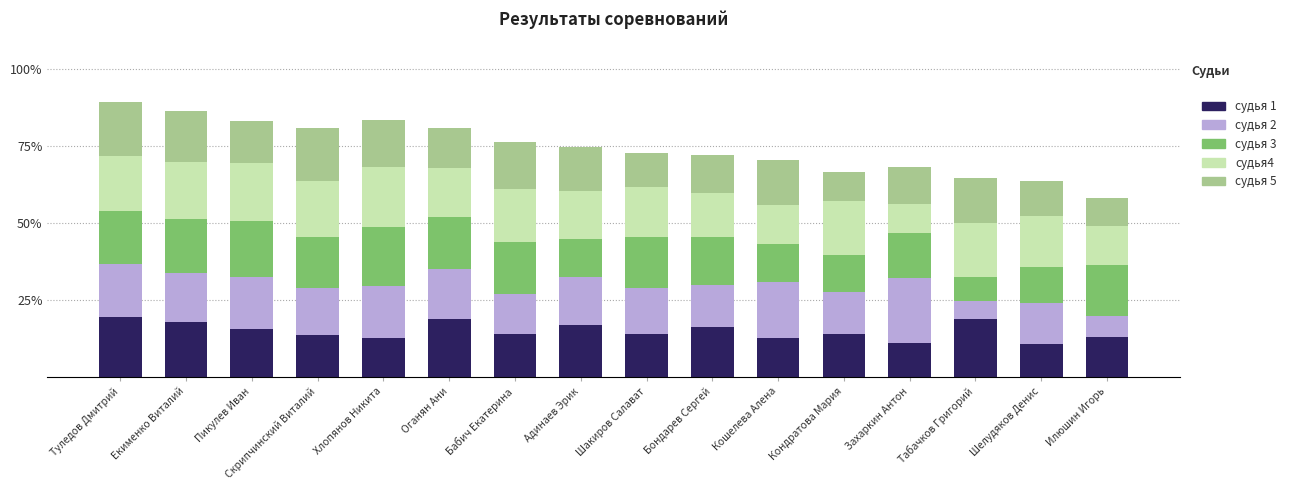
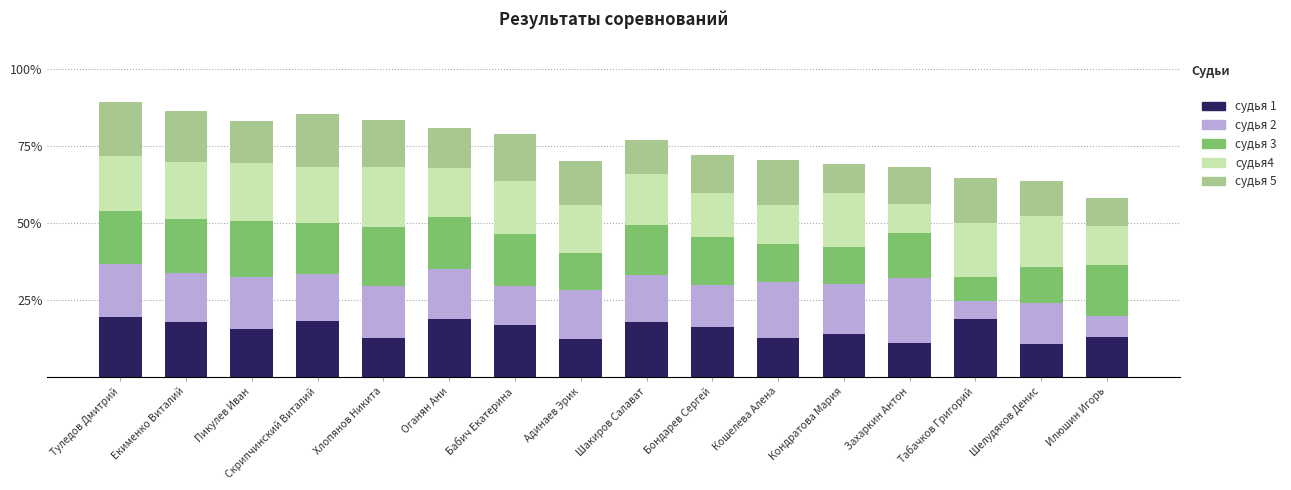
  {
    "судья 1": {
      "Туледов Дмитрий": "20%",
      "Екименко Виталий": "18%",
      "Пикулев Иван": "16%",
-     "Скрипчинский Виталий": "14%",
+     "Скрипчинский Виталий": "18%",
      "Хлопянов Никита": "13%",
      "Оганян Ани": "19%",
-     "Бабич Екатерина": "14%",
-     "Адинаев Эрик": "17%",
-     "Шакиров Салават": "14%",
+     "Бабич Екатерина": "17%",
+     "Адинаев Эрик": "12%",
+     "Шакиров Салават": "18%",
      "Бондарев Сергей": "16%",
      "Кошелева Алена": "13%",
      "Кондратова Мария": "14%",
      "Захаркин Антон": "11%",
      "Табачков Григорий": "19%",
      "Шелудяков Денис": "11%",
      "Илюшин Игорь": "13%"
    },
    "судья 2": {
      "Туледов Дмитрий": "17%",
      "Екименко Виталий": "16%",
      "Пикулев Иван": "17%",
      "Скрипчинский Виталий": "15%",
      "Хлопянов Никита": "17%",
      "Оганян Ани": "16%",
      "Бабич Екатерина": "13%",
      "Адинаев Эрик": "16%",
      "Шакиров Салават": "15%",
      "Бондарев Сергей": "14%",
      "Кошелева Алена": "18%",
-     "Кондратова Мария": "14%",
+     "Кондратова Мария": "16%",
      "Захаркин Антон": "21%",
      "Табачков Григорий": "6%",
      "Шелудяков Денис": "14%",
      "Илюшин Игорь": "7%"
    }
  }
